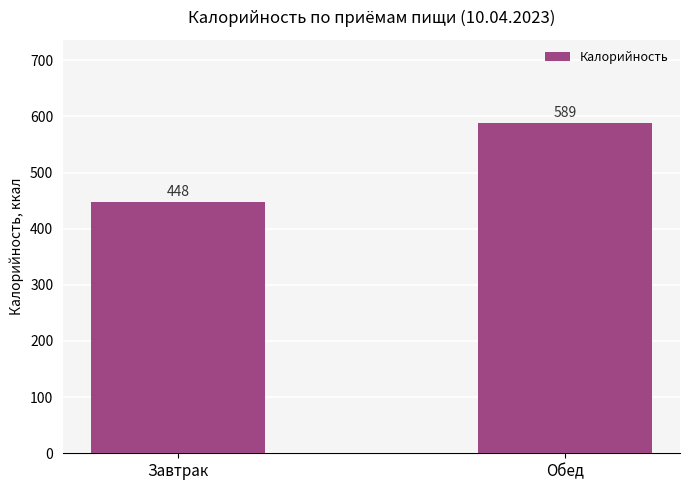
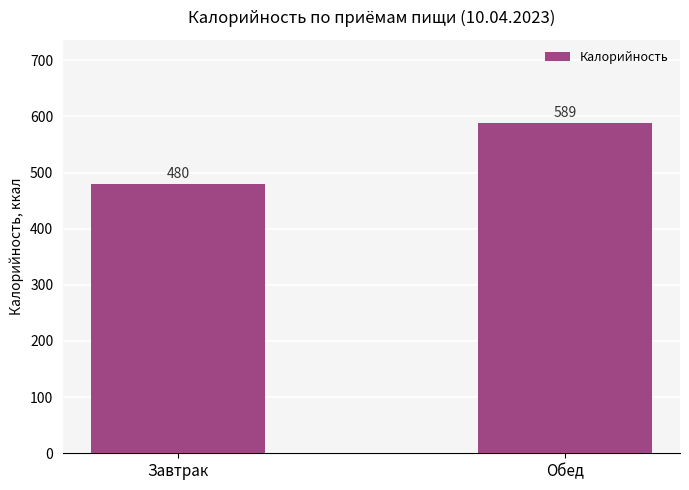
  {
-   "Завтрак": 448,
+   "Завтрак": 480,
    "Обед": 589
  }
